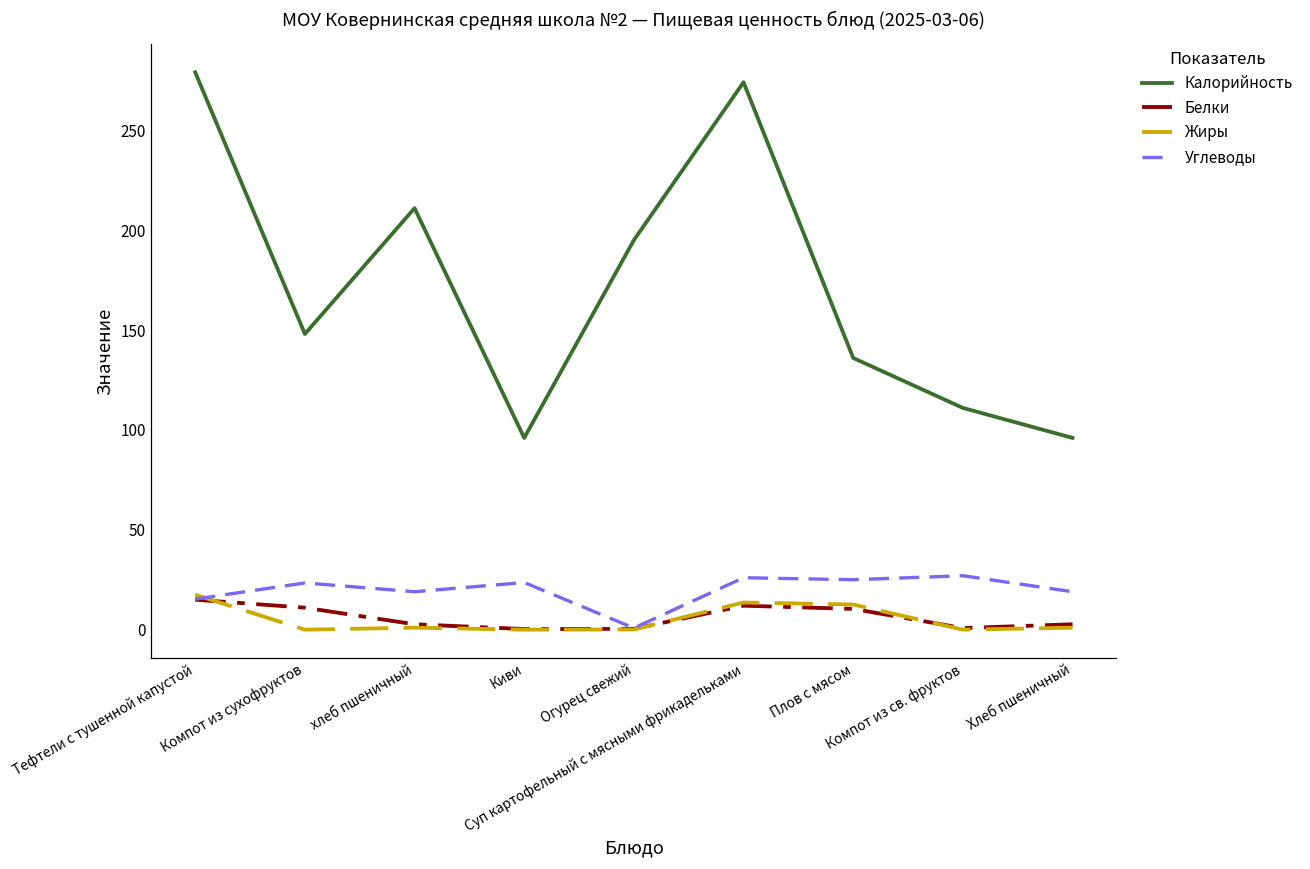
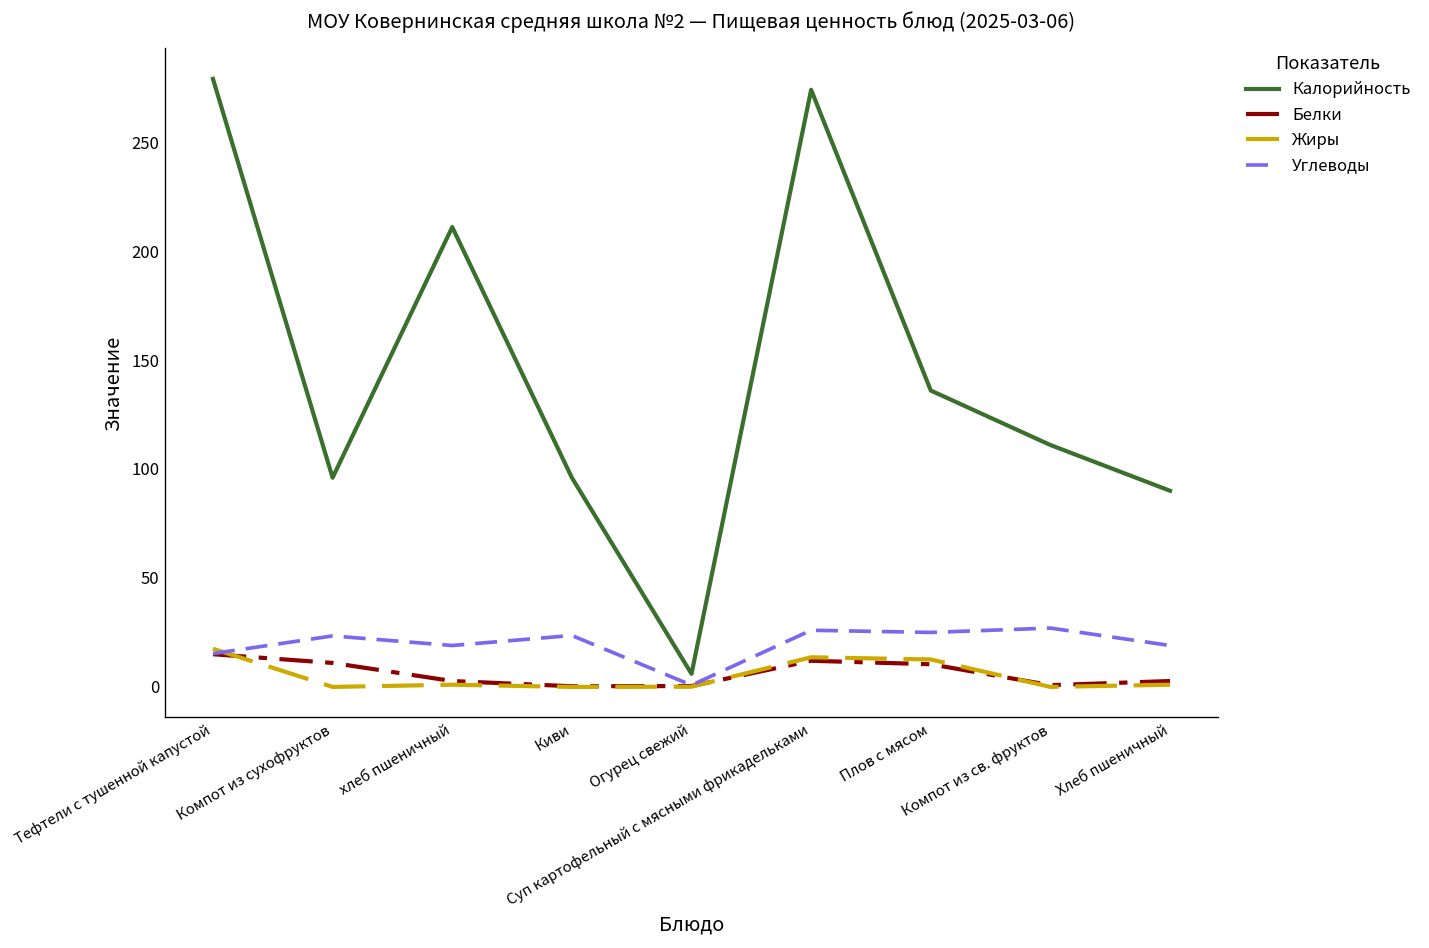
  {
    "Калорийность": {
      "Тефтели с тушенной капустой": 279,
-     "Компот из сухофруктов": 148,
+     "Компот из сухофруктов": 96,
      "хлеб пшеничный": 211,
      "Киви": 96,
-     "Огурец свежий": 195,
+     "Огурец свежий": 6,
      "Суп картофельный с мясными фрикадельками": 274,
      "Плов с мясом": 136,
      "Компот из св. фруктов": 111,
-     "Хлеб пшеничный": 96
+     "Хлеб пшеничный": 90
    },
    "Белки": {
      "Компот из сухофруктов": 11,
      "хлеб пшеничный": 3,
      "Суп картофельный с мясными фрикадельками": 12,
      "Плов с мясом": 10,
      "Хлеб пшеничный": 3
    },
    "Жиры": {
      "Тефтели с тушенной капустой": 18,
      "Компот из сухофруктов": 0,
      "хлеб пшеничный": 1,
      "Суп картофельный с мясными фрикадельками": 14,
      "Плов с мясом": 13,
      "Хлеб пшеничный": 1
    },
    "Углеводы": {
      "Компот из сухофруктов": 23,
      "хлеб пшеничный": 19,
      "Киви": 24,
      "Суп картофельный с мясными фрикадельками": 26,
      "Плов с мясом": 25,
      "Компот из св. фруктов": 27,
      "Хлеб пшеничный": 19
    }
  }
